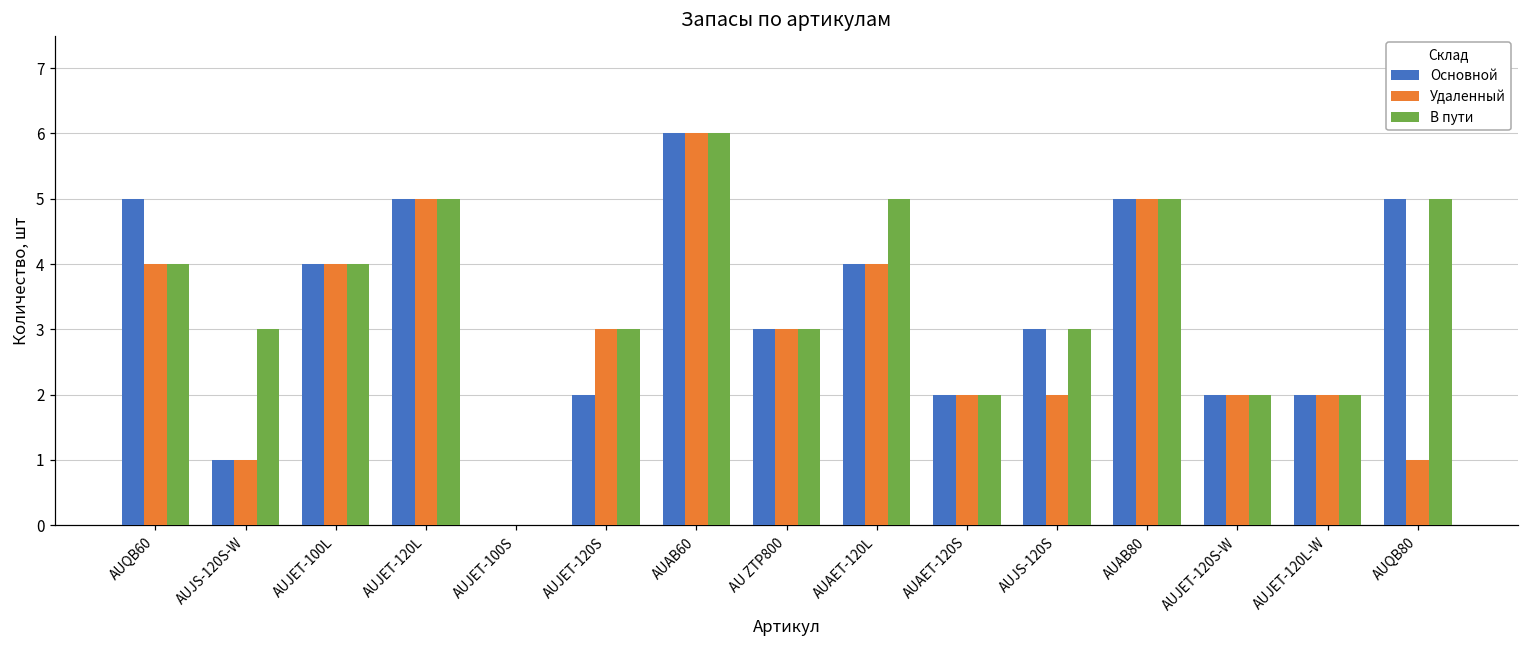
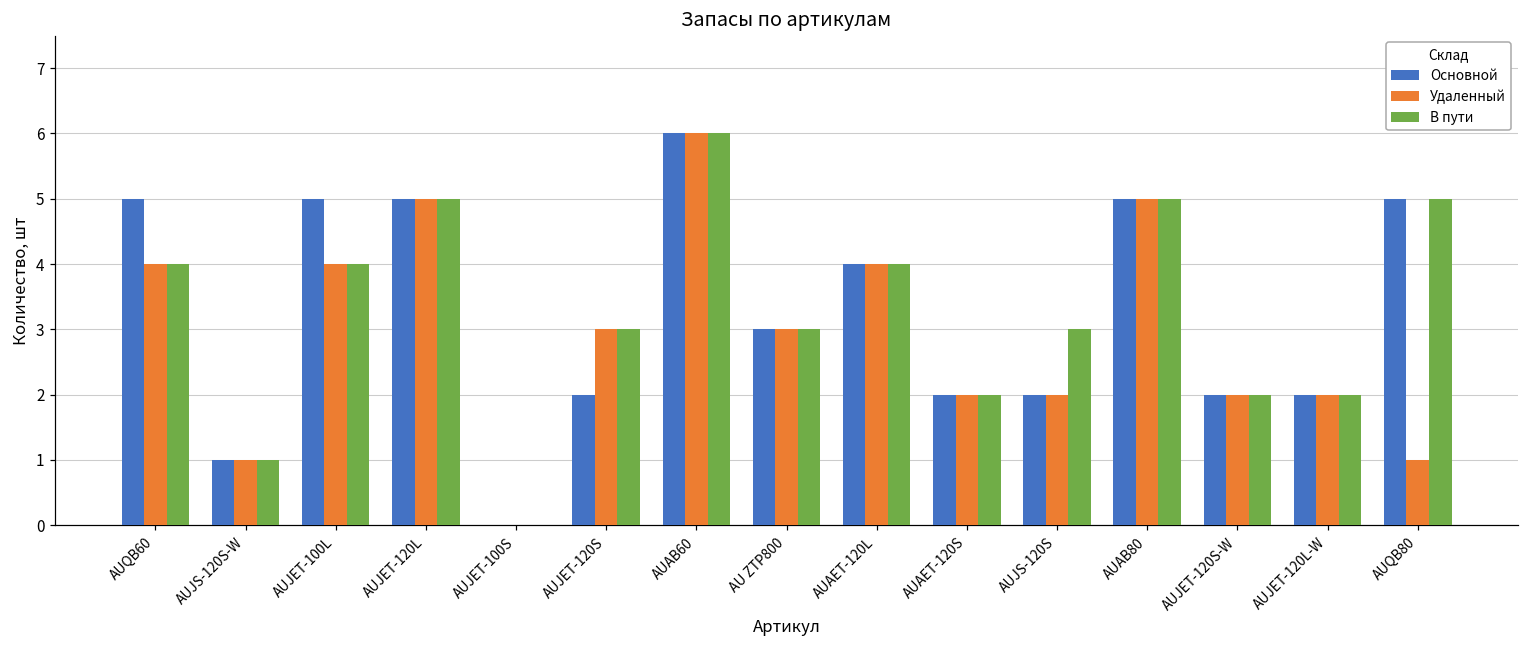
  {
    "Основной": {
      "AUQB60": 5,
      "AUJS-120S-W": 1,
-     "AUJET-100L": 4,
+     "AUJET-100L": 5,
      "AUJET-120L": 5,
      "AUJET-100S": 0,
      "AUJET-120S": 2,
      "AUAB60": 6,
      "AU ZTP800": 3,
      "AUAET-120L": 4,
      "AUAET-120S": 2,
-     "AUJS-120S": 3,
+     "AUJS-120S": 2,
      "AUAB80": 5,
      "AUJET-120S-W": 2,
      "AUJET-120L-W": 2,
      "AUQB80": 5
    },
    "Удаленный": {
      "AUQB60": 4,
      "AUJS-120S-W": 1,
      "AUJET-100L": 4,
      "AUJET-120L": 5,
      "AUJET-100S": 0,
      "AUJET-120S": 3,
      "AUAB60": 6,
      "AU ZTP800": 3,
      "AUAET-120L": 4,
      "AUAET-120S": 2,
      "AUJS-120S": 2,
      "AUAB80": 5,
      "AUJET-120S-W": 2,
      "AUJET-120L-W": 2,
      "AUQB80": 1
    },
    "В пути": {
      "AUQB60": 4,
-     "AUJS-120S-W": 3,
+     "AUJS-120S-W": 1,
      "AUJET-100L": 4,
      "AUJET-120L": 5,
      "AUJET-100S": 0,
      "AUJET-120S": 3,
      "AUAB60": 6,
      "AU ZTP800": 3,
-     "AUAET-120L": 5,
+     "AUAET-120L": 4,
      "AUAET-120S": 2,
      "AUJS-120S": 3,
      "AUAB80": 5,
      "AUJET-120S-W": 2,
      "AUJET-120L-W": 2,
      "AUQB80": 5
    }
  }
